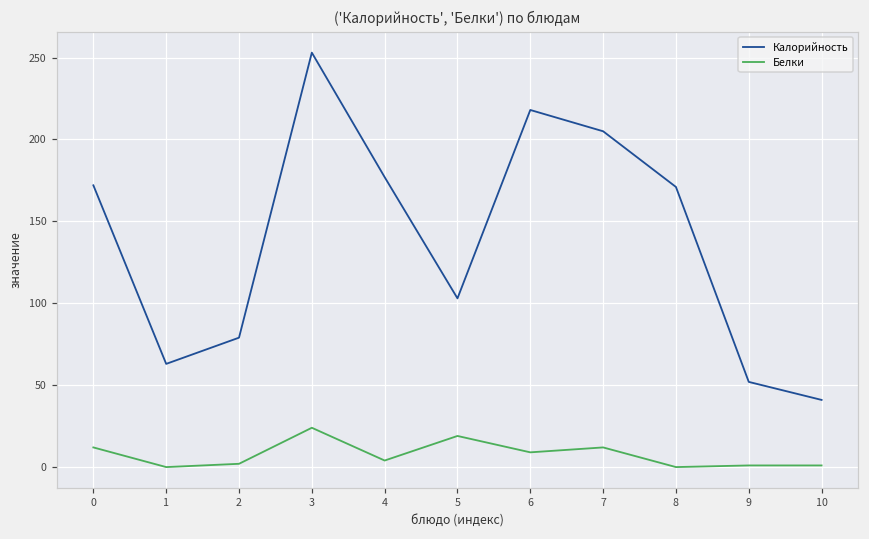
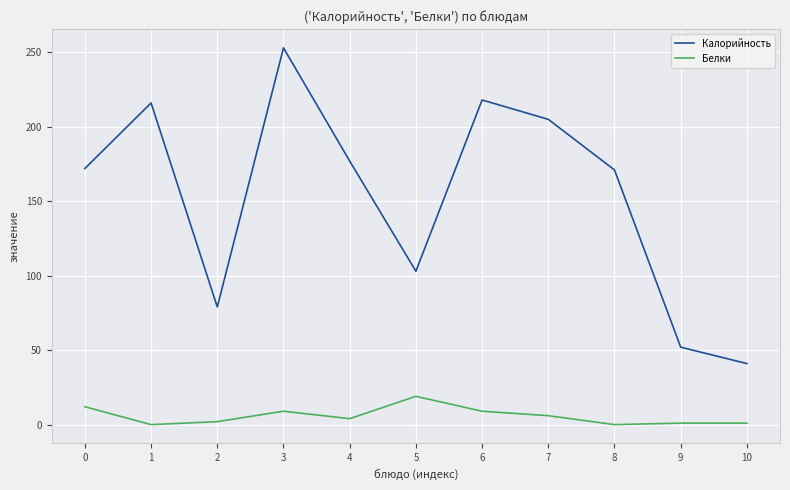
  {
    "Калорийность": {
      "0": 172,
-     "1": 63,
+     "1": 216,
      "2": 79,
      "3": 253,
      "4": 177,
      "5": 103,
      "6": 218,
      "7": 205,
      "8": 171,
      "9": 52,
      "10": 41
    },
    "Белки": {
      "0": 12,
      "1": 0,
      "2": 2,
-     "3": 24,
+     "3": 9,
      "4": 4,
      "5": 19,
      "6": 9,
-     "7": 12,
+     "7": 6,
      "8": 0,
      "9": 1,
      "10": 1
    }
  }
